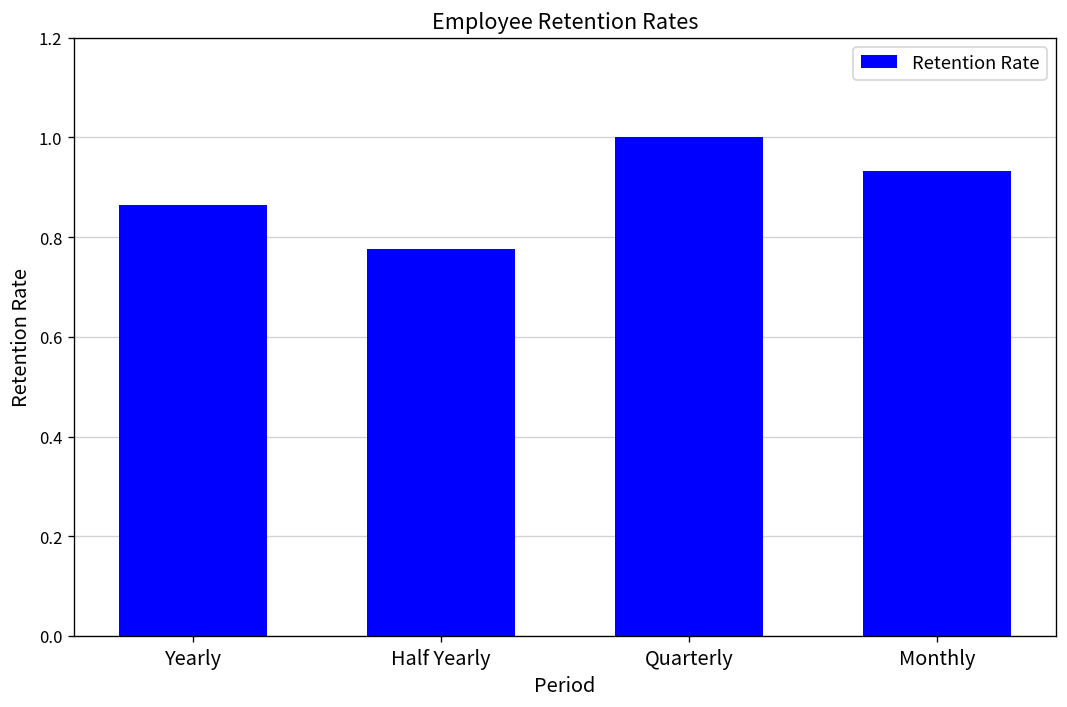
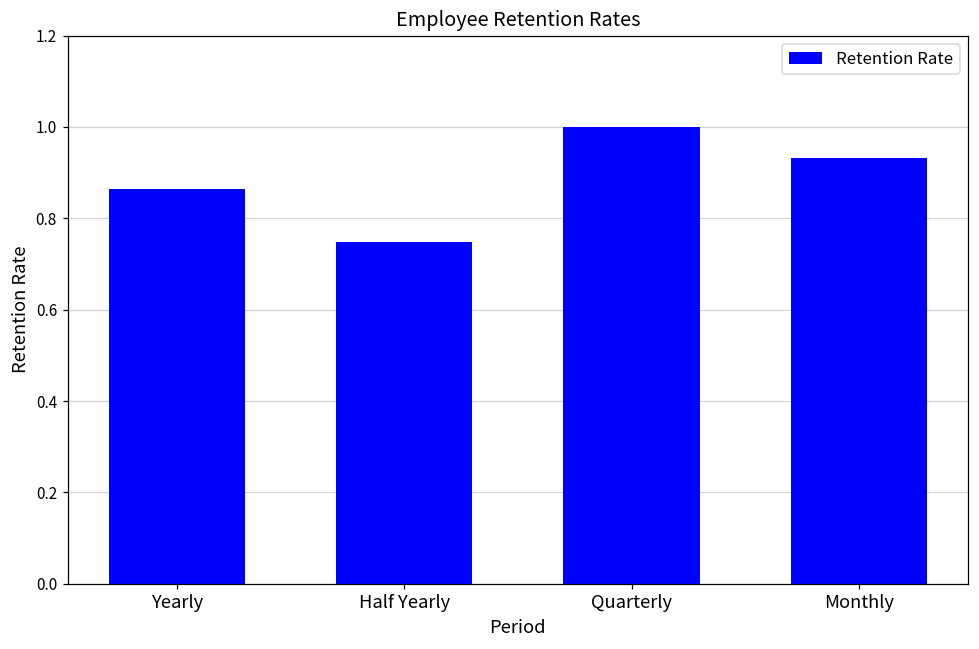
  {
    "Yearly": 0.86,
-   "Half Yearly": 0.78,
+   "Half Yearly": 0.75,
    "Quarterly": 1.00,
    "Monthly": 0.93
  }
